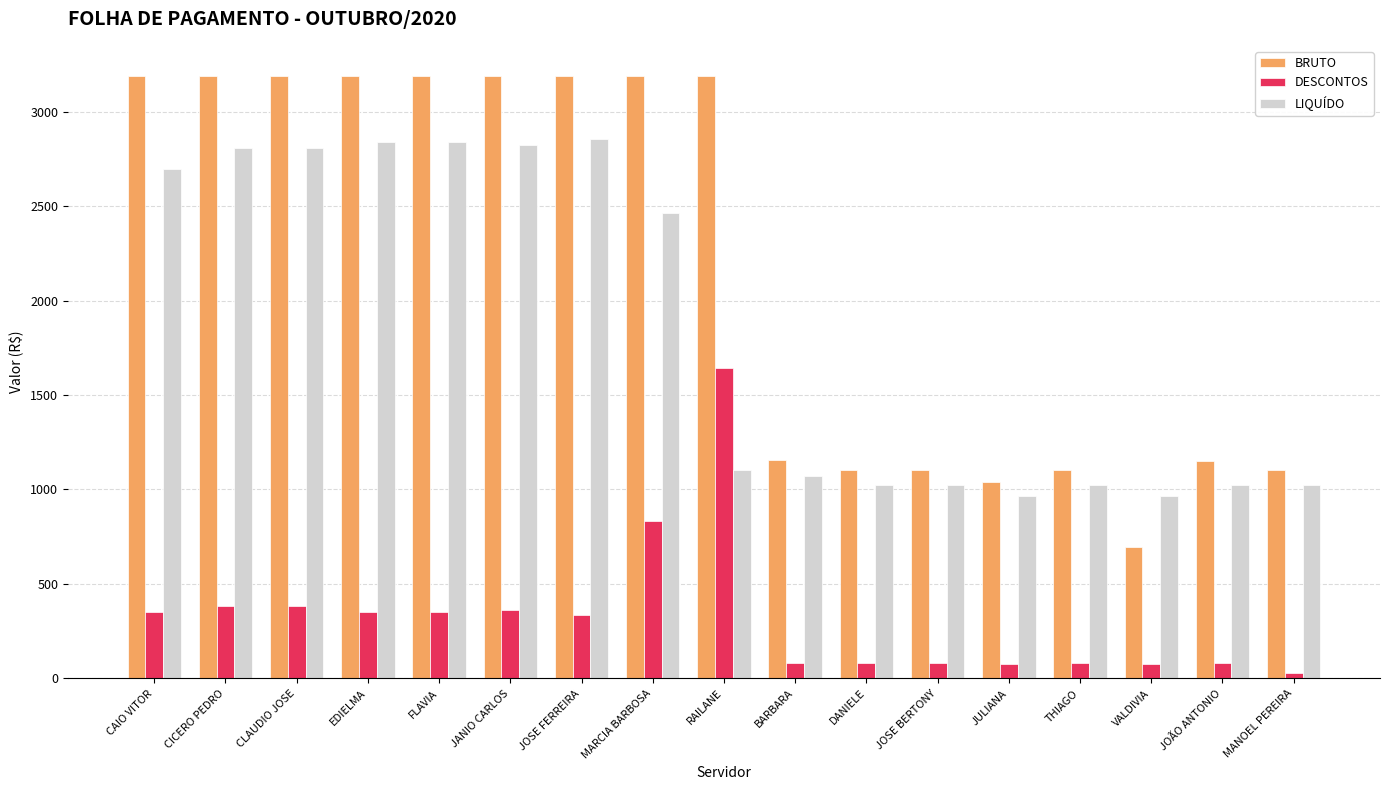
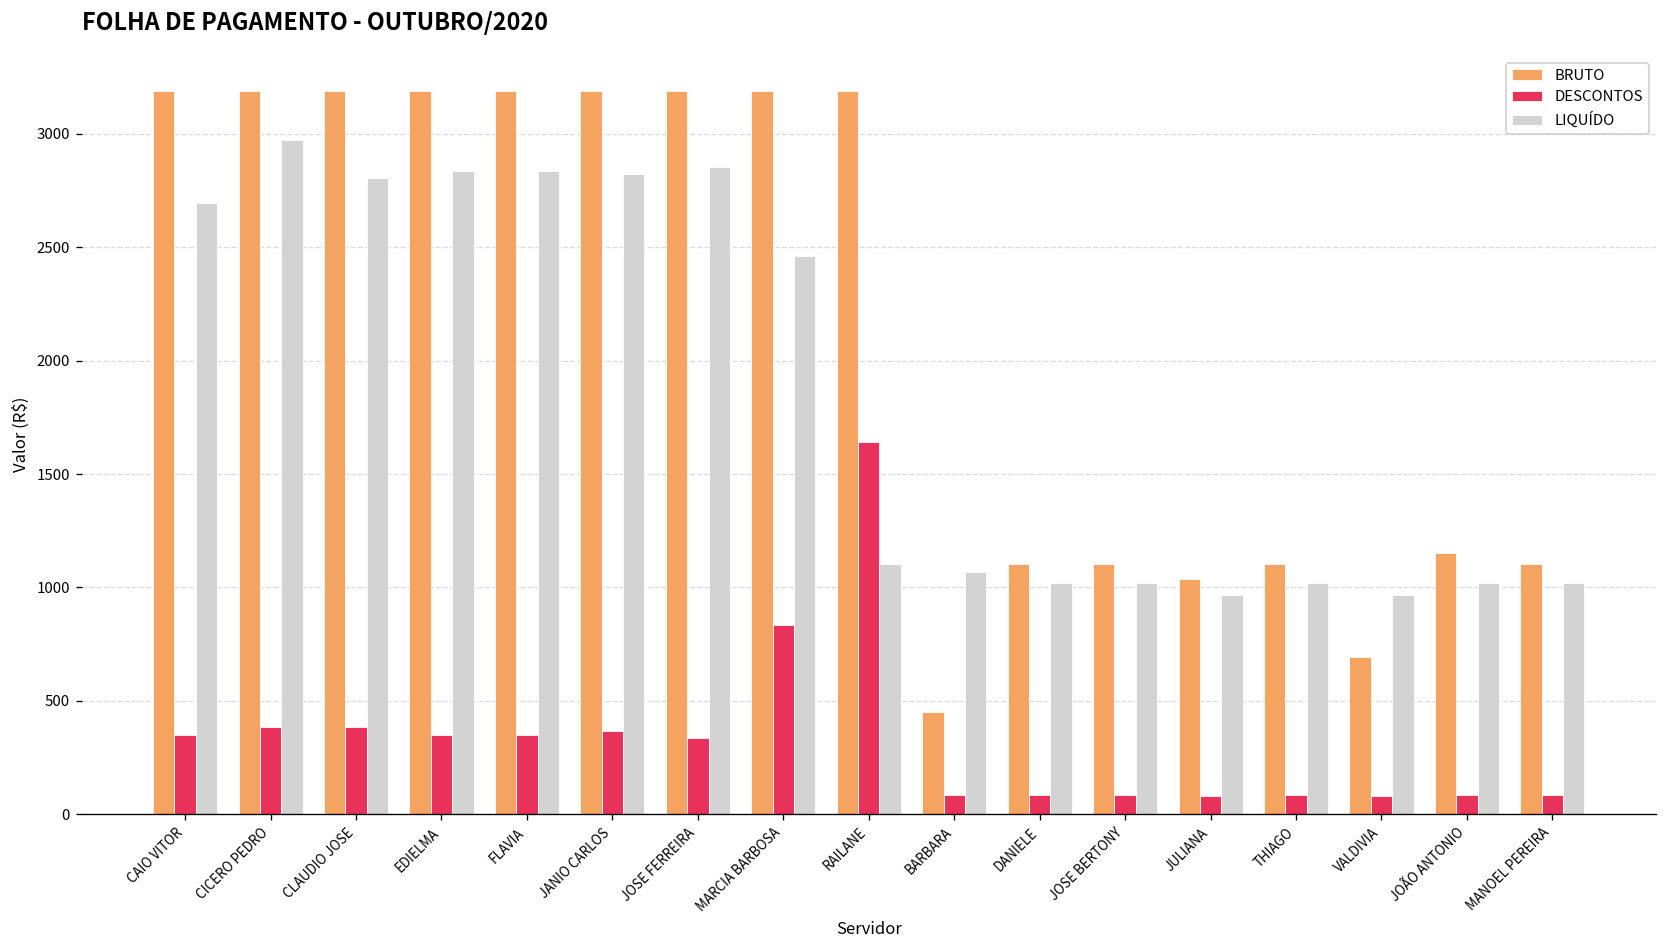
  {
    "BRUTO": {
      "CAIO VITOR": 3190,
      "CICERO PEDRO": 3190,
      "CLAUDIO JOSE": 3190,
      "EDIELMA": 3190,
      "FLAVIA": 3190,
      "JANIO CARLOS": 3190,
      "JOSE FERREIRA": 3190,
      "MARCIA BARBOSA": 3190,
      "RAILANE": 3190,
-     "BARBARA": 1150,
+     "BARBARA": 450,
      "DANIELE": 1110,
      "JOSE BERTONY": 1110,
      "JULIANA": 1040,
      "THIAGO": 1110,
      "VALDIVIA": 690,
      "JOÃO ANTONIO": 1150,
      "MANOEL PEREIRA": 1110
    },
    "DESCONTOS": {
      "CAIO VITOR": 350,
      "CICERO PEDRO": 380,
      "CLAUDIO JOSE": 380,
      "EDIELMA": 350,
      "FLAVIA": 350,
      "JANIO CARLOS": 360,
      "JOSE FERREIRA": 340,
      "MARCIA BARBOSA": 830,
      "RAILANE": 1640,
      "BARBARA": 80,
      "DANIELE": 80,
      "JOSE BERTONY": 80,
      "JULIANA": 80,
      "THIAGO": 80,
      "VALDIVIA": 80,
      "JOÃO ANTONIO": 80,
-     "MANOEL PEREIRA": 30
+     "MANOEL PEREIRA": 80
    },
    "LIQUÍDO": {
      "CAIO VITOR": 2700,
-     "CICERO PEDRO": 2810,
+     "CICERO PEDRO": 2970,
      "CLAUDIO JOSE": 2810,
      "EDIELMA": 2840,
      "FLAVIA": 2840,
      "JANIO CARLOS": 2820,
      "JOSE FERREIRA": 2850,
      "MARCIA BARBOSA": 2460,
      "RAILANE": 1100,
      "BARBARA": 1070,
      "DANIELE": 1020,
      "JOSE BERTONY": 1020,
      "JULIANA": 970,
      "THIAGO": 1020,
      "VALDIVIA": 970,
      "JOÃO ANTONIO": 1020,
      "MANOEL PEREIRA": 1020
    }
  }
